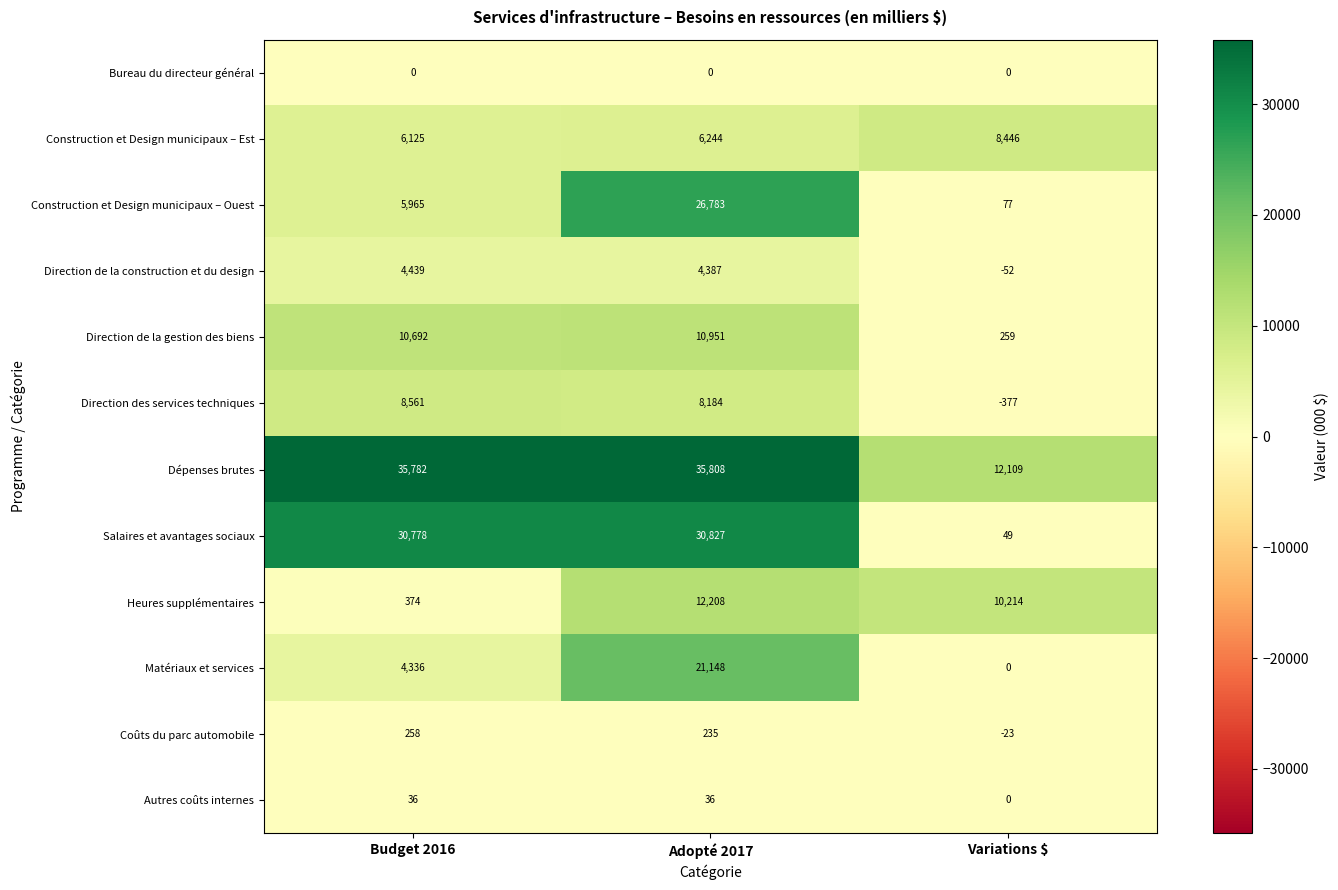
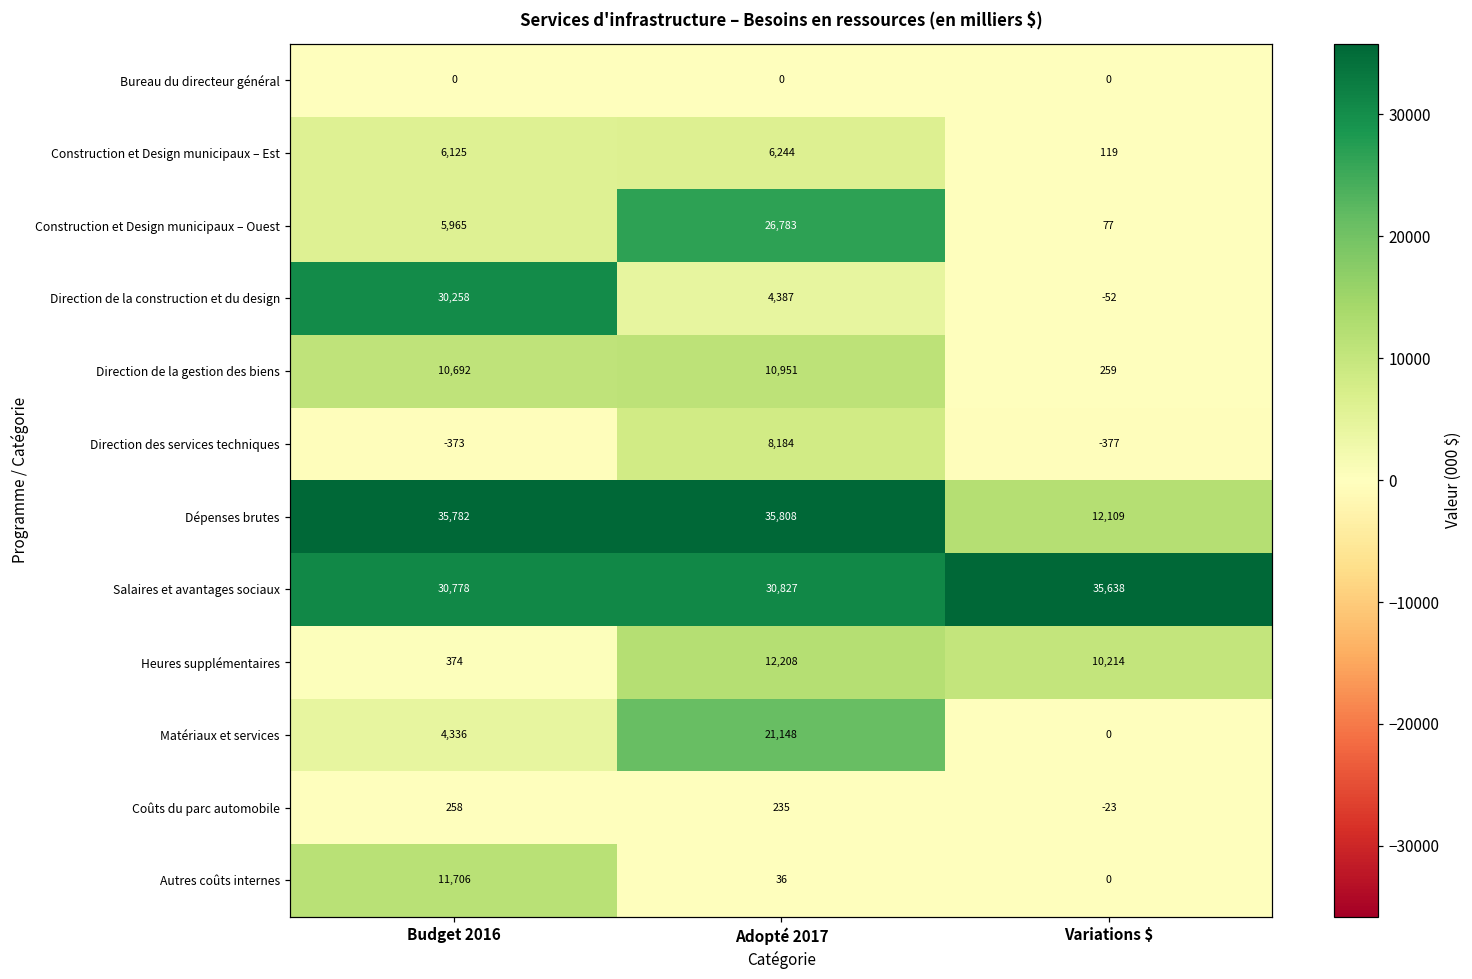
  {
    "Bureau du directeur général": {
      "Budget 2016": "0",
      "Adopté 2017": "0",
      "Variations $": "0"
    },
    "Construction et Design municipaux – Est": {
      "Budget 2016": "6,125",
      "Adopté 2017": "6,244",
-     "Variations $": "8,446"
+     "Variations $": "119"
    },
    "Construction et Design municipaux – Ouest": {
      "Budget 2016": "5,965",
      "Adopté 2017": "26,783",
      "Variations $": "77"
    },
    "Direction de la construction et du design": {
-     "Budget 2016": "4,439",
+     "Budget 2016": "30,258",
      "Adopté 2017": "4,387",
      "Variations $": "-52"
    },
    "Direction de la gestion des biens": {
      "Budget 2016": "10,692",
      "Adopté 2017": "10,951",
      "Variations $": "259"
    },
    "Direction des services techniques": {
-     "Budget 2016": "8,561",
+     "Budget 2016": "-373",
      "Adopté 2017": "8,184",
      "Variations $": "-377"
    },
    "Dépenses brutes": {
      "Budget 2016": "35,782",
      "Adopté 2017": "35,808",
      "Variations $": "12,109"
    },
    "Salaires et avantages sociaux": {
      "Budget 2016": "30,778",
      "Adopté 2017": "30,827",
-     "Variations $": "49"
+     "Variations $": "35,638"
    },
    "Heures supplémentaires": {
      "Budget 2016": "374",
      "Adopté 2017": "12,208",
      "Variations $": "10,214"
    },
    "Matériaux et services": {
      "Budget 2016": "4,336",
      "Adopté 2017": "21,148",
      "Variations $": "0"
    },
    "Coûts du parc automobile": {
      "Budget 2016": "258",
      "Adopté 2017": "235",
      "Variations $": "-23"
    },
    "Autres coûts internes": {
-     "Budget 2016": "36",
+     "Budget 2016": "11,706",
      "Adopté 2017": "36",
      "Variations $": "0"
    }
  }
